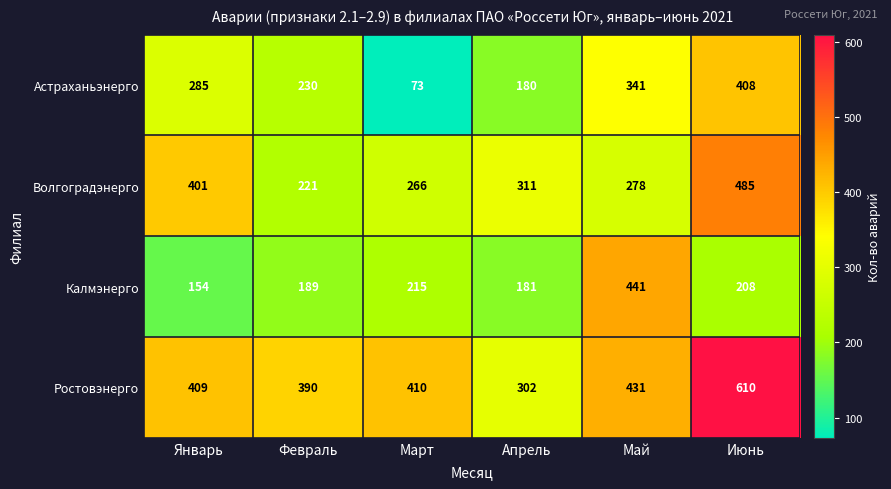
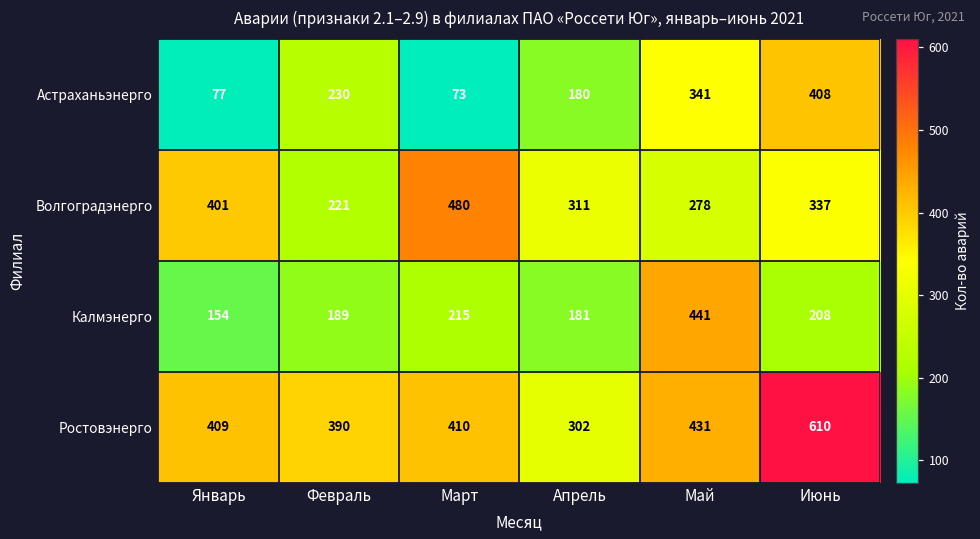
  {
    "Астраханьэнерго": {
-     "Январь": 285,
+     "Январь": 77,
      "Февраль": 230,
      "Март": 73,
      "Апрель": 180,
      "Май": 341,
      "Июнь": 408
    },
    "Волгоградэнерго": {
      "Январь": 401,
      "Февраль": 221,
-     "Март": 266,
+     "Март": 480,
      "Апрель": 311,
      "Май": 278,
-     "Июнь": 485
+     "Июнь": 337
    },
    "Калмэнерго": {
      "Январь": 154,
      "Февраль": 189,
      "Март": 215,
      "Апрель": 181,
      "Май": 441,
      "Июнь": 208
    },
    "Ростовэнерго": {
      "Январь": 409,
      "Февраль": 390,
      "Март": 410,
      "Апрель": 302,
      "Май": 431,
      "Июнь": 610
    }
  }
